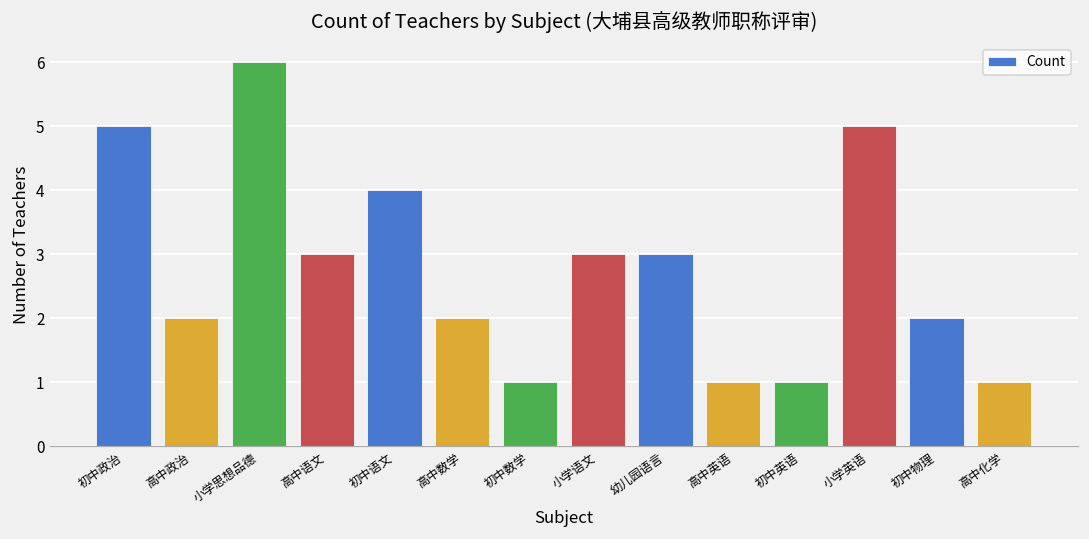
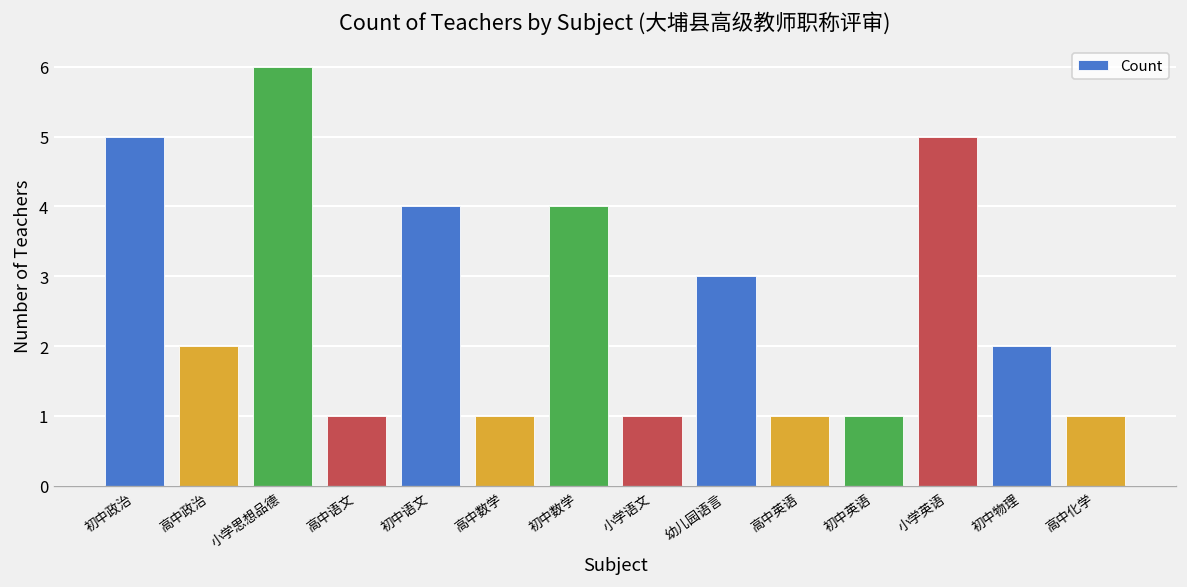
  {
    "初中政治": 5,
    "高中政治": 2,
    "小学思想品德": 6,
-   "高中语文": 3,
+   "高中语文": 1,
    "初中语文": 4,
-   "高中数学": 2,
-   "初中数学": 1,
-   "小学语文": 3,
+   "高中数学": 1,
+   "初中数学": 4,
+   "小学语文": 1,
    "幼儿园语言": 3,
    "高中英语": 1,
    "初中英语": 1,
    "小学英语": 5,
    "初中物理": 2,
    "高中化学": 1
  }
